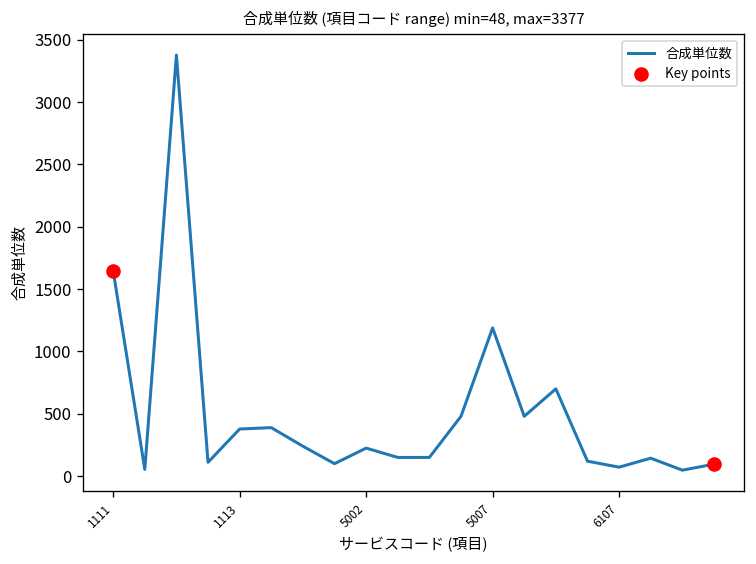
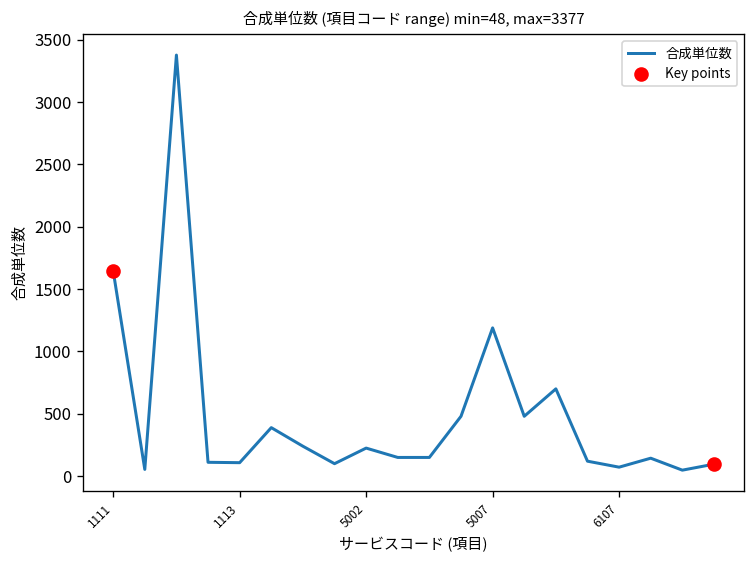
  {
    "合成単位数": {
-     "1113": 380,
+     "1113": 110,
      "5002": 230,
      "5007": 1190,
      "6107": 70
    }
  }
